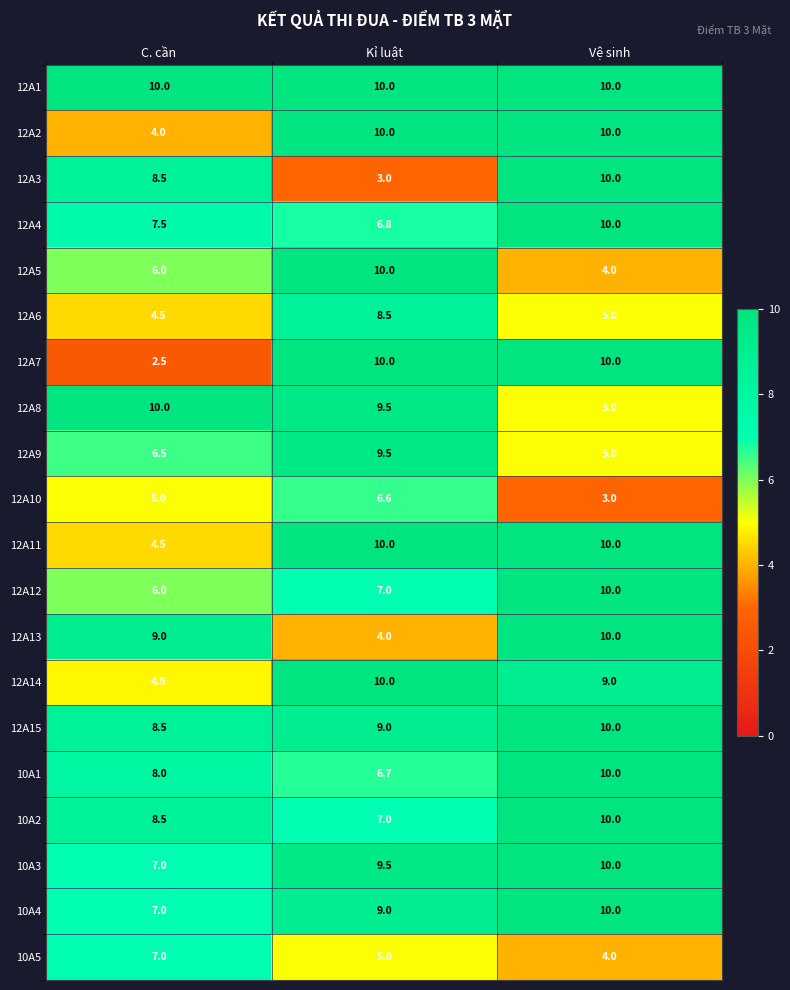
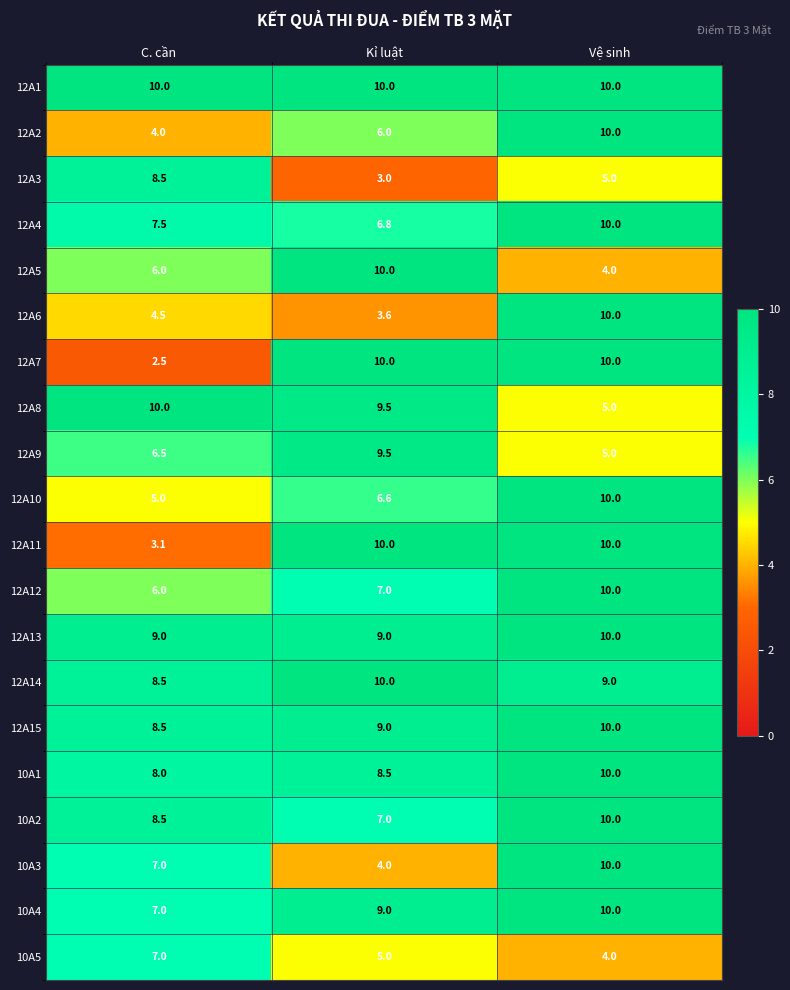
  {
    "12A1": {
      "C. cần": 10.0,
      "Kỉ luật": 10.0,
      "Vệ sinh": 10.0
    },
    "12A2": {
      "C. cần": 4.0,
-     "Kỉ luật": 10.0,
+     "Kỉ luật": 6.0,
      "Vệ sinh": 10.0
    },
    "12A3": {
      "C. cần": 8.5,
      "Kỉ luật": 3.0,
-     "Vệ sinh": 10.0
+     "Vệ sinh": 5.0
    },
    "12A4": {
      "C. cần": 7.5,
      "Kỉ luật": 6.8,
      "Vệ sinh": 10.0
    },
    "12A5": {
      "C. cần": 6.0,
      "Kỉ luật": 10.0,
      "Vệ sinh": 4.0
    },
    "12A6": {
      "C. cần": 4.5,
-     "Kỉ luật": 8.5,
-     "Vệ sinh": 5.0
+     "Kỉ luật": 3.6,
+     "Vệ sinh": 10.0
    },
    "12A7": {
      "C. cần": 2.5,
      "Kỉ luật": 10.0,
      "Vệ sinh": 10.0
    },
    "12A8": {
      "C. cần": 10.0,
      "Kỉ luật": 9.5,
      "Vệ sinh": 5.0
    },
    "12A9": {
      "C. cần": 6.5,
      "Kỉ luật": 9.5,
      "Vệ sinh": 5.0
    },
    "12A10": {
      "C. cần": 5.0,
      "Kỉ luật": 6.6,
-     "Vệ sinh": 3.0
+     "Vệ sinh": 10.0
    },
    "12A11": {
-     "C. cần": 4.5,
+     "C. cần": 3.1,
      "Kỉ luật": 10.0,
      "Vệ sinh": 10.0
    },
    "12A12": {
      "C. cần": 6.0,
      "Kỉ luật": 7.0,
      "Vệ sinh": 10.0
    },
    "12A13": {
      "C. cần": 9.0,
-     "Kỉ luật": 4.0,
+     "Kỉ luật": 9.0,
      "Vệ sinh": 10.0
    },
    "12A14": {
-     "C. cần": 4.9,
+     "C. cần": 8.5,
      "Kỉ luật": 10.0,
      "Vệ sinh": 9.0
    },
    "12A15": {
      "C. cần": 8.5,
      "Kỉ luật": 9.0,
      "Vệ sinh": 10.0
    },
    "10A1": {
      "C. cần": 8.0,
-     "Kỉ luật": 6.7,
+     "Kỉ luật": 8.5,
      "Vệ sinh": 10.0
    },
    "10A2": {
      "C. cần": 8.5,
      "Kỉ luật": 7.0,
      "Vệ sinh": 10.0
    },
    "10A3": {
      "C. cần": 7.0,
-     "Kỉ luật": 9.5,
+     "Kỉ luật": 4.0,
      "Vệ sinh": 10.0
    },
    "10A4": {
      "C. cần": 7.0,
      "Kỉ luật": 9.0,
      "Vệ sinh": 10.0
    },
    "10A5": {
      "C. cần": 7.0,
      "Kỉ luật": 5.0,
      "Vệ sinh": 4.0
    }
  }
